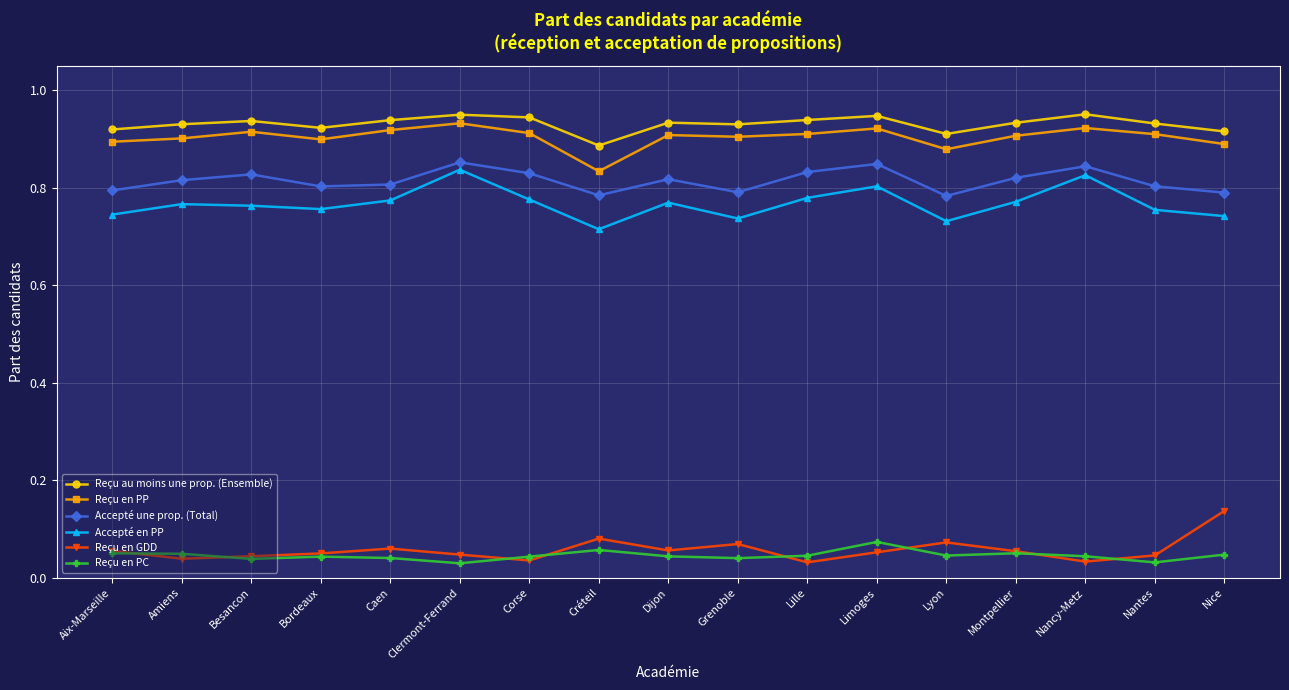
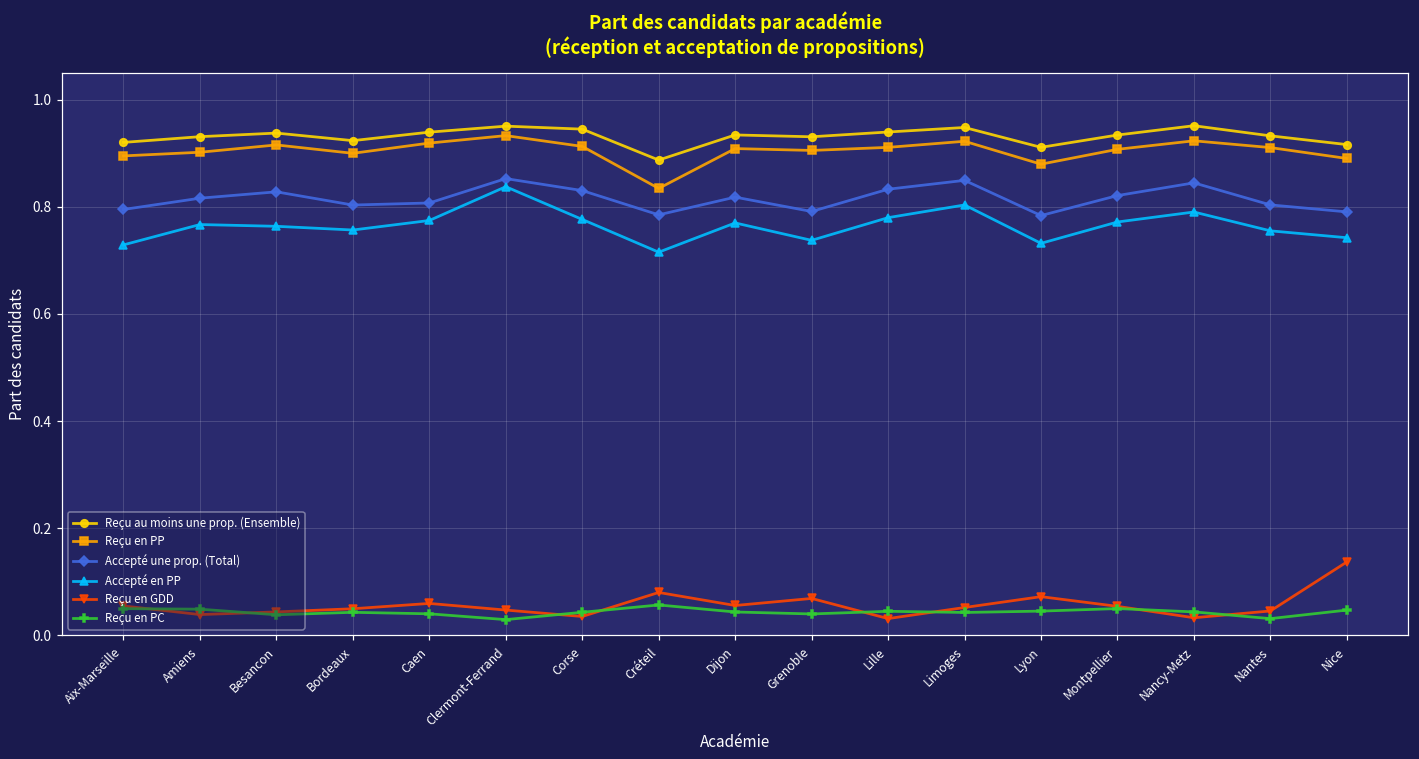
  {
    "Accepté une prop. (Total)": {
      "Aix-Marseille": 0.79,
      "Amiens": 0.82,
      "Besancon": 0.83,
      "Bordeaux": 0.80,
      "Caen": 0.81,
      "Clermont-Ferrand": 0.85,
      "Corse": 0.83,
      "Créteil": 0.78,
      "Dijon": 0.82,
      "Grenoble": 0.79,
      "Lille": 0.83,
      "Limoges": 0.85,
      "Lyon": 0.78,
      "Montpellier": 0.82,
      "Nancy-Metz": 0.84,
      "Nantes": 0.80,
      "Nice": 0.79
    },
    "Accepté en PP": {
-     "Aix-Marseille": 0.75,
+     "Aix-Marseille": 0.73,
      "Amiens": 0.77,
      "Besancon": 0.76,
      "Bordeaux": 0.76,
      "Caen": 0.77,
      "Clermont-Ferrand": 0.84,
      "Corse": 0.78,
      "Créteil": 0.72,
      "Dijon": 0.77,
      "Grenoble": 0.74,
      "Lille": 0.78,
      "Limoges": 0.80,
      "Lyon": 0.73,
      "Montpellier": 0.77,
-     "Nancy-Metz": 0.83,
+     "Nancy-Metz": 0.79,
      "Nantes": 0.75,
      "Nice": 0.74
    },
    "Reçu en GDD": {
      "Bordeaux": 0.05,
      "Caen": 0.06,
      "Clermont-Ferrand": 0.05,
      "Corse": 0.04,
      "Créteil": 0.08,
      "Dijon": 0.06,
      "Grenoble": 0.07,
      "Lille": 0.03,
      "Limoges": 0.05,
      "Lyon": 0.07,
      "Nancy-Metz": 0.03,
      "Nantes": 0.05,
      "Nice": 0.14
    },
    "Reçu en PC": {
      "Bordeaux": 0.04,
      "Caen": 0.04,
      "Clermont-Ferrand": 0.03,
      "Corse": 0.04,
      "Créteil": 0.06,
      "Dijon": 0.04,
      "Grenoble": 0.04,
      "Lille": 0.05,
-     "Limoges": 0.07,
+     "Limoges": 0.04,
      "Lyon": 0.05,
      "Nancy-Metz": 0.04,
      "Nantes": 0.03,
      "Nice": 0.05
    }
  }
